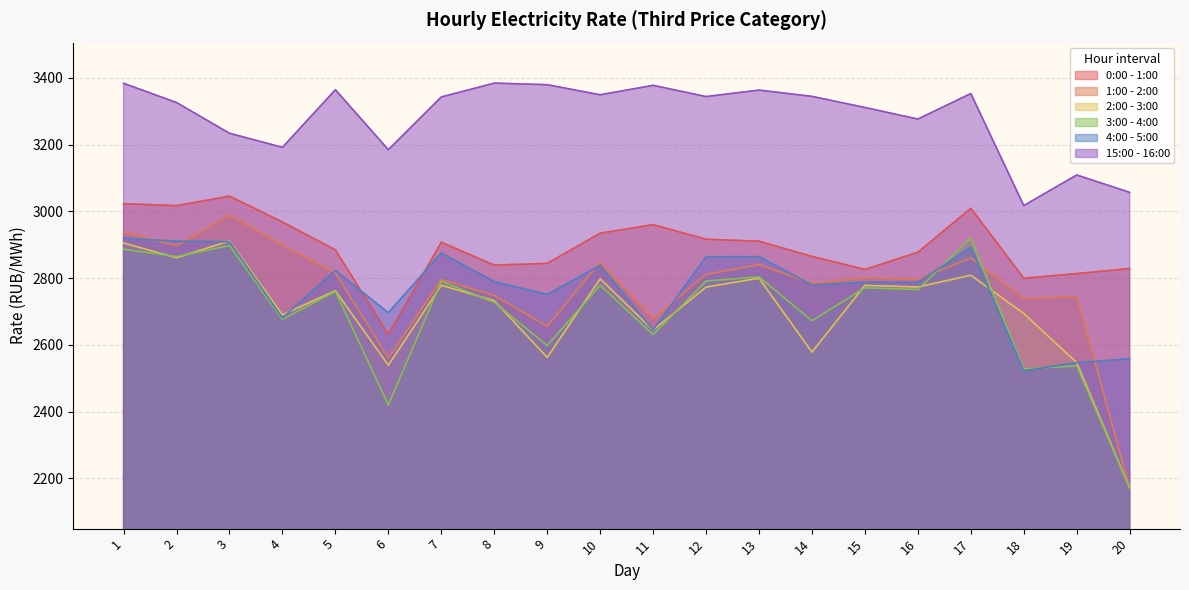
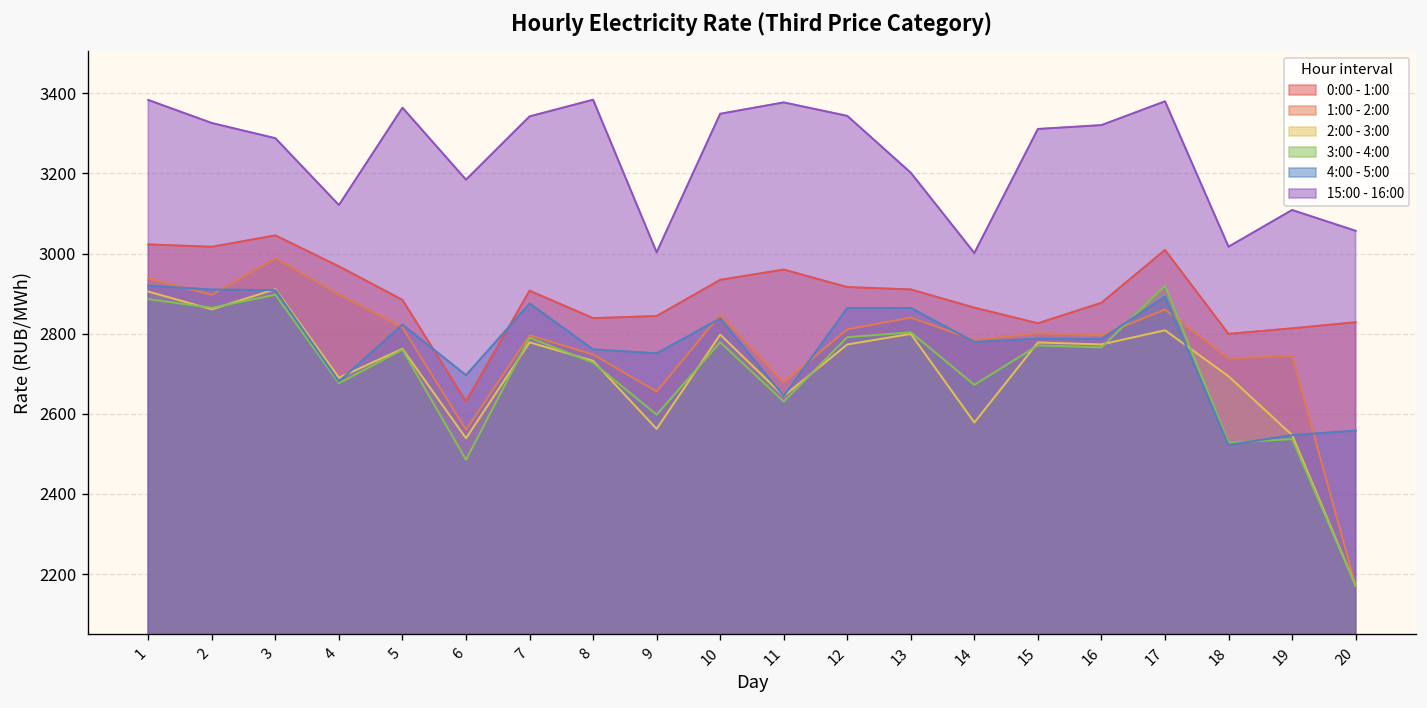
  {
    "3:00 - 4:00": {
      "1": 2890,
      "3": 2900,
-     "6": 2420,
+     "6": 2490,
      "9": 2600,
      "10": 2780,
      "11": 2630,
      "12": 2790,
      "14": 2670,
      "17": 2920,
      "19": 2540
    },
    "4:00 - 5:00": {
      "1": 2920,
      "2": 2910,
      "6": 2700,
      "7": 2880,
-     "8": 2790,
+     "8": 2760,
      "9": 2750,
      "10": 2840,
      "12": 2860,
      "13": 2860,
      "15": 2790,
      "16": 2790,
      "17": 2890,
      "20": 2560
    },
    "15:00 - 16:00": {
      "1": 3380,
      "2": 3330,
-     "3": 3230,
-     "4": 3190,
+     "3": 3290,
+     "4": 3120,
      "5": 3360,
      "6": 3180,
      "7": 3340,
      "8": 3380,
-     "9": 3380,
+     "9": 3000,
      "10": 3350,
      "11": 3380,
      "12": 3340,
-     "13": 3360,
-     "14": 3340,
+     "13": 3200,
+     "14": 3000,
      "15": 3310,
-     "16": 3280,
-     "17": 3350,
+     "16": 3320,
+     "17": 3380,
      "18": 3020,
      "19": 3110,
      "20": 3060
    }
  }
